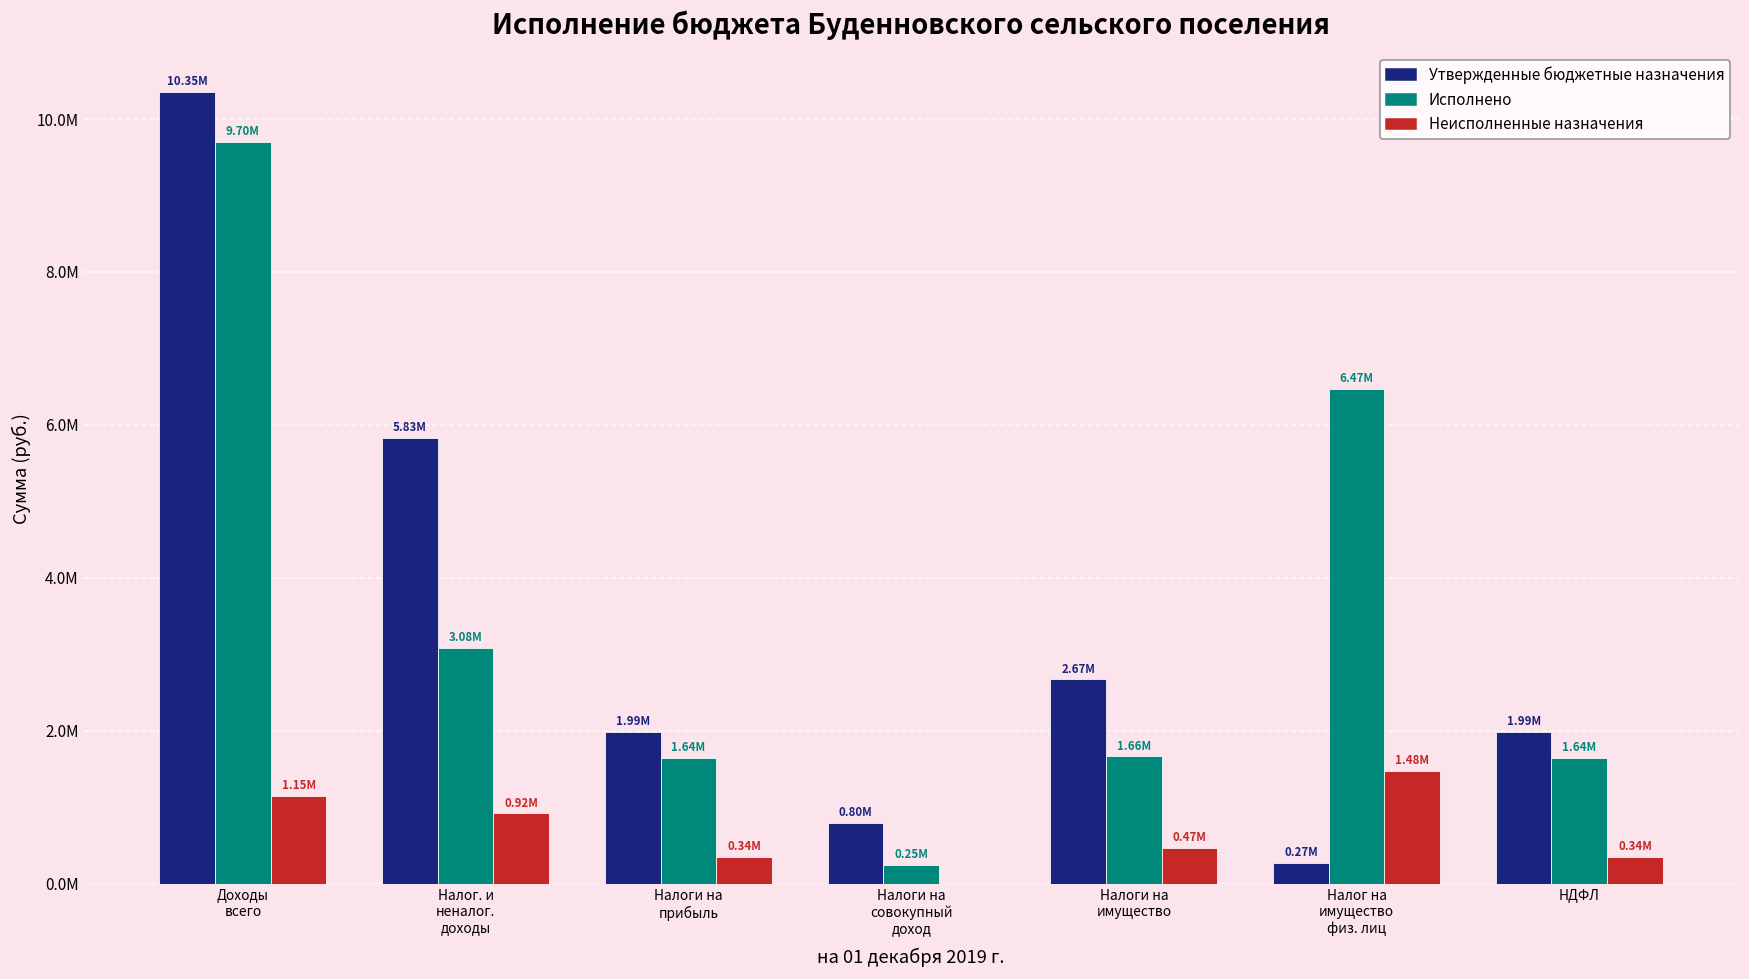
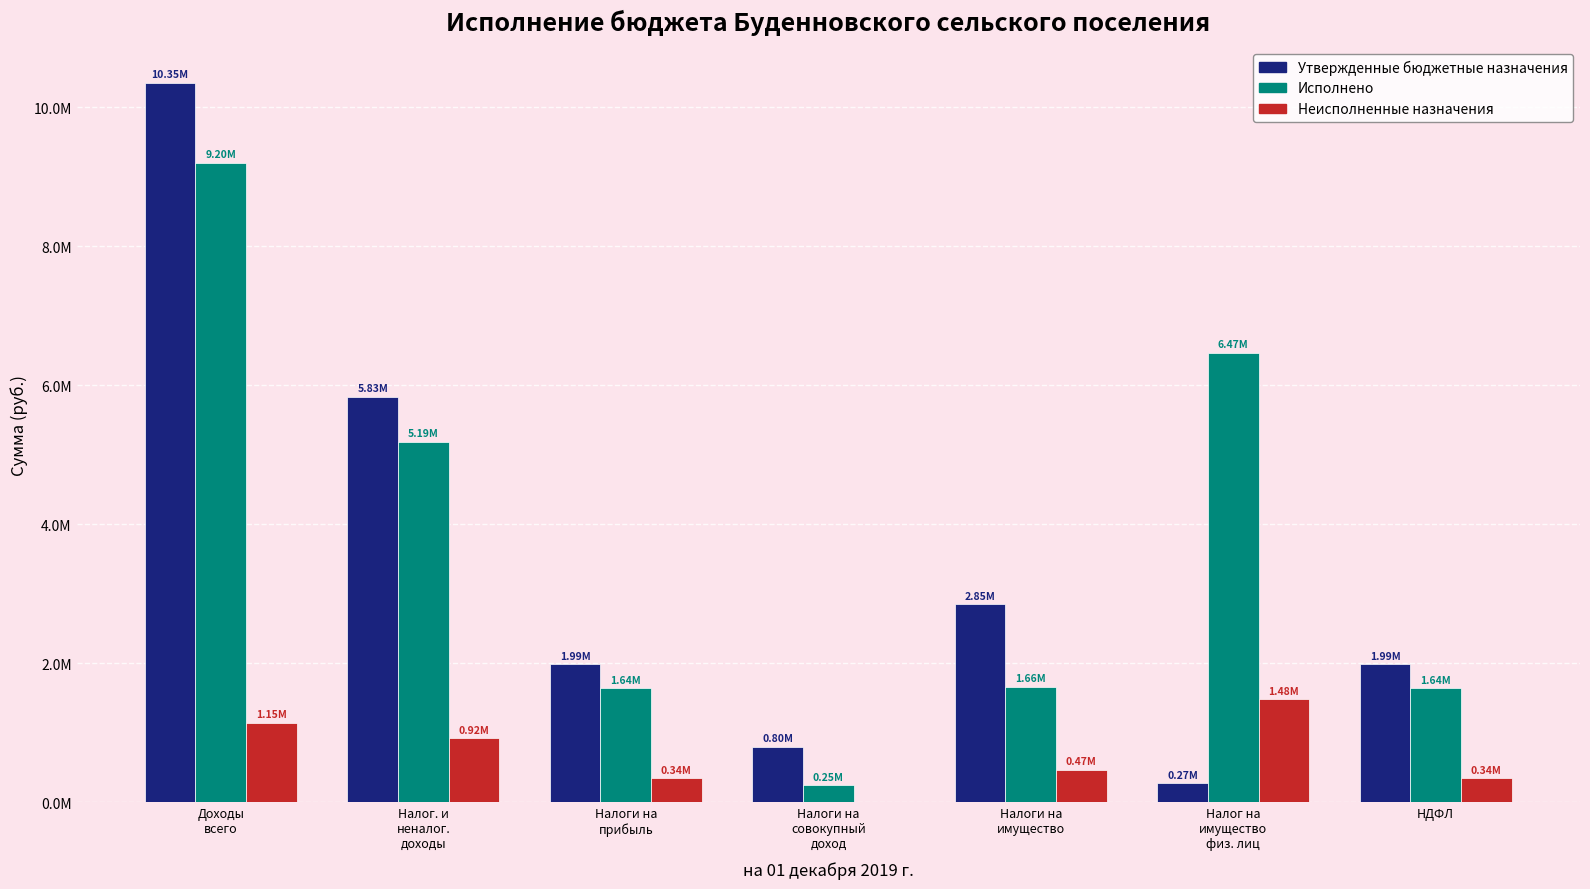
  {
    "Утвержденные бюджетные назначения": {
      "Доходы всего": "10.35M",
      "Налог. и неналог. доходы": "5.83M",
      "Налоги на прибыль": "1.99M",
      "Налоги на совокупный доход": "0.80M",
-     "Налоги на имущество": "2.67M",
+     "Налоги на имущество": "2.85M",
      "Налог на имущество физ. лиц": "0.27M",
      "НДФЛ": "1.99M"
    },
    "Исполнено": {
-     "Доходы всего": "9.70M",
-     "Налог. и неналог. доходы": "3.08M",
+     "Доходы всего": "9.20M",
+     "Налог. и неналог. доходы": "5.19M",
      "Налоги на прибыль": "1.64M",
      "Налоги на совокупный доход": "0.25M",
      "Налоги на имущество": "1.66M",
      "Налог на имущество физ. лиц": "6.47M",
      "НДФЛ": "1.64M"
    },
    "Неисполненные назначения": {
      "Доходы всего": "1.15M",
      "Налог. и неналог. доходы": "0.92M",
      "Налоги на прибыль": "0.34M",
      "Налоги на имущество": "0.47M",
      "Налог на имущество физ. лиц": "1.48M",
      "НДФЛ": "0.34M"
    }
  }
